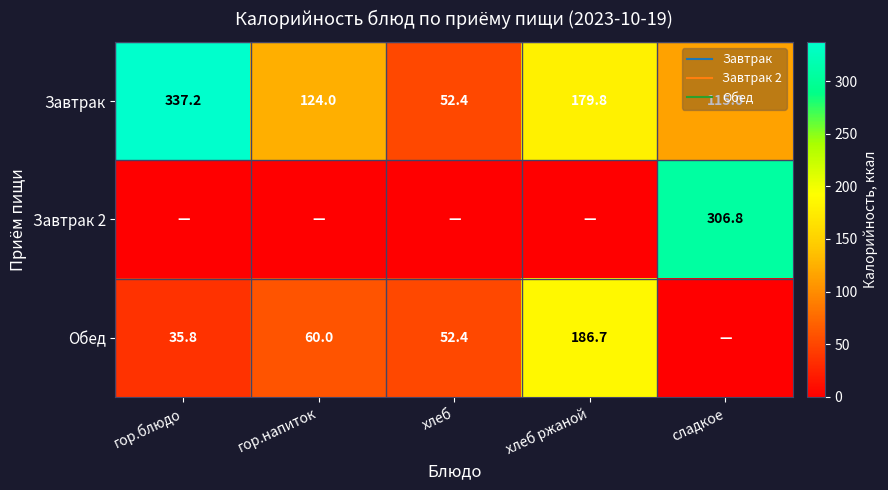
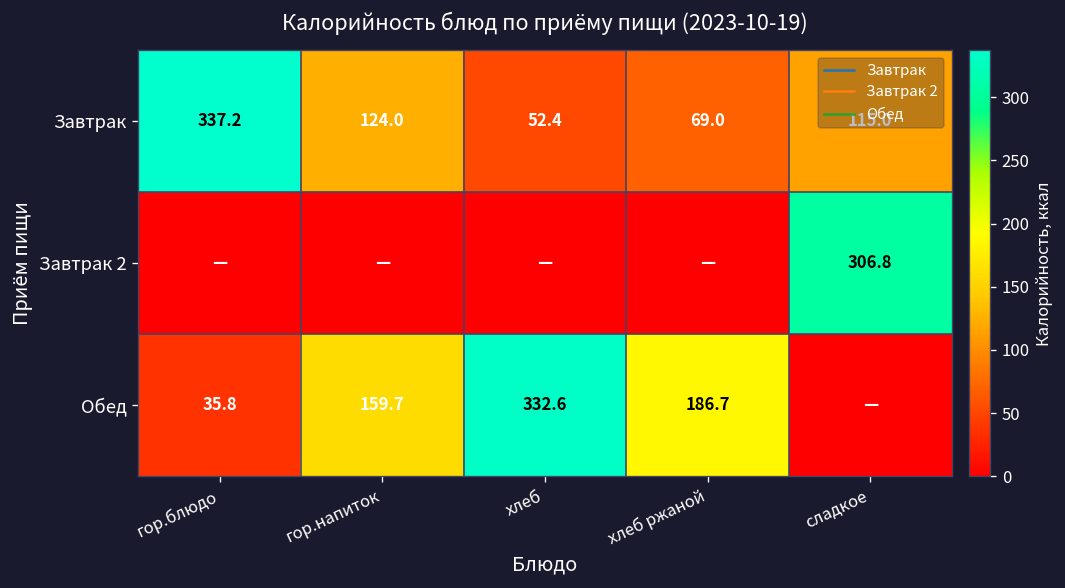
  {
    "Завтрак": {
      "гор.блюдо": 337.2,
      "гор.напиток": 124.0,
      "хлеб": 52.4,
-     "хлеб ржаной": 179.8
+     "хлеб ржаной": 69.0
    },
    "Завтрак 2": {
      "сладкое": 306.8
    },
    "Обед": {
      "гор.блюдо": 35.8,
-     "гор.напиток": 60.0,
-     "хлеб": 52.4,
+     "гор.напиток": 159.7,
+     "хлеб": 332.6,
      "хлеб ржаной": 186.7
    }
  }
